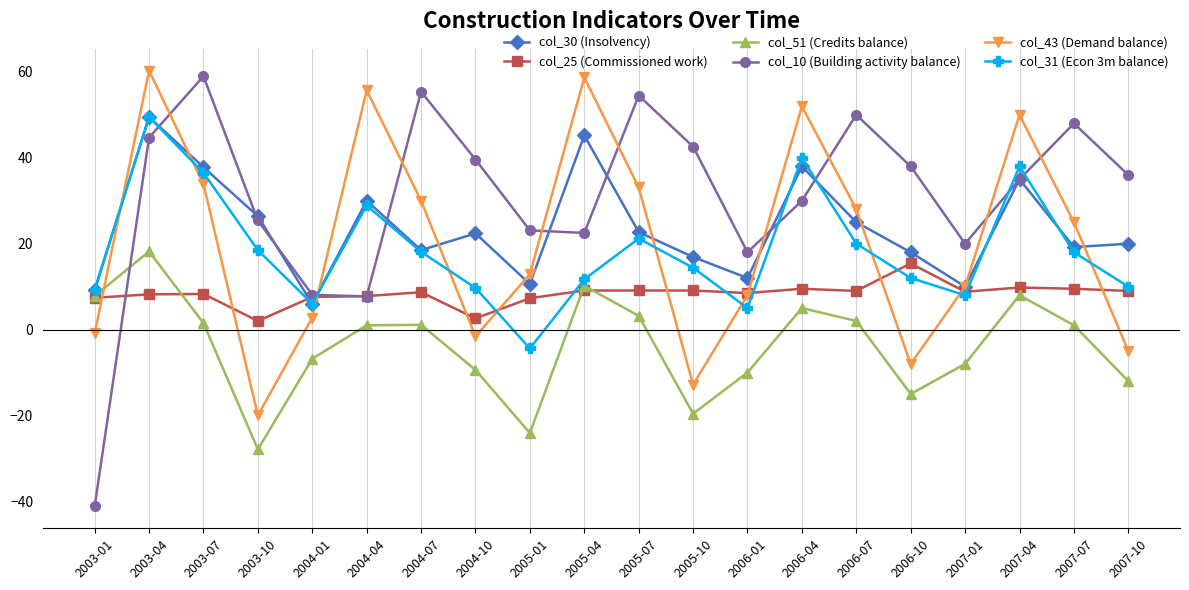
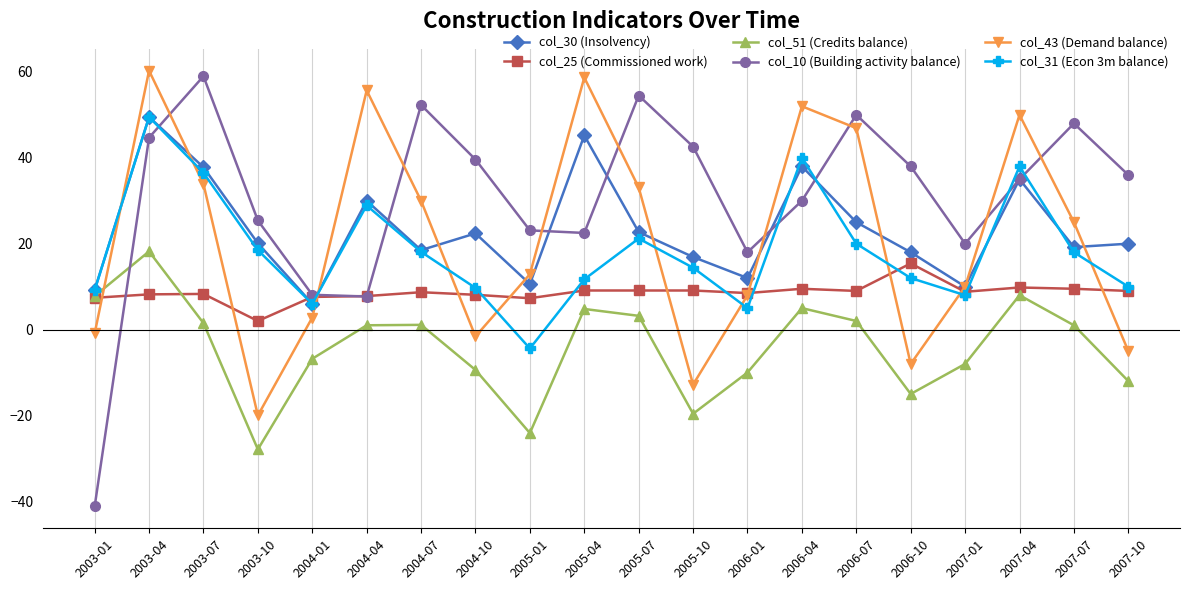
  {
    "col_30 (Insolvency)": {
      "2003-07": 38,
-     "2003-10": 26,
+     "2003-10": 20,
      "2004-04": 30,
      "2004-10": 22,
      "2005-01": 11,
      "2005-04": 45,
      "2005-07": 23,
      "2005-10": 17,
      "2006-01": 12,
      "2006-04": 38,
      "2006-07": 25,
      "2006-10": 18,
      "2007-07": 19,
      "2007-10": 20
    },
    "col_25 (Commissioned work)": {
      "2003-04": 8,
      "2003-07": 8,
      "2003-10": 2,
      "2004-07": 9,
-     "2004-10": 3,
+     "2004-10": 8,
      "2005-01": 7,
      "2005-04": 9,
      "2005-07": 9,
      "2005-10": 9,
      "2006-04": 10,
      "2006-07": 9,
      "2006-10": 15,
      "2007-01": 9,
      "2007-04": 10,
      "2007-07": 10,
      "2007-10": 9
    },
    "col_51 (Credits balance)": {
      "2003-04": 18,
      "2003-07": 2,
      "2003-10": -28,
      "2004-01": -7,
      "2004-04": 1,
      "2004-07": 1,
      "2004-10": -9,
      "2005-01": -24,
-     "2005-04": 10,
+     "2005-04": 5,
      "2005-07": 3,
      "2005-10": -20,
      "2006-01": -10,
      "2006-04": 5,
      "2006-07": 2,
      "2006-10": -15,
      "2007-01": -8,
      "2007-04": 8,
      "2007-07": 1,
      "2007-10": -12
    },
    "col_10 (Building activity balance)": {
      "2003-01": -41,
      "2003-04": 45,
      "2003-07": 59,
      "2003-10": 25,
-     "2004-07": 55,
+     "2004-07": 52,
      "2004-10": 40,
      "2005-01": 23,
      "2005-04": 23,
      "2005-07": 55,
      "2005-10": 43,
      "2006-01": 18,
      "2006-04": 30,
      "2006-07": 50,
      "2006-10": 38,
      "2007-01": 20,
      "2007-07": 48,
      "2007-10": 36
    },
    "col_43 (Demand balance)": {
      "2003-01": -1,
      "2003-04": 60,
      "2003-07": 34,
      "2003-10": -20,
      "2004-01": 3,
      "2004-04": 56,
      "2004-07": 30,
      "2004-10": -2,
      "2005-01": 13,
      "2005-04": 59,
      "2005-07": 33,
      "2005-10": -13,
      "2006-04": 52,
-     "2006-07": 28,
+     "2006-07": 47,
      "2006-10": -8,
      "2007-04": 50,
      "2007-07": 25,
      "2007-10": -5
    },
    "col_31 (Econ 3m balance)": {
      "2003-07": 37,
      "2003-10": 19,
      "2004-04": 29,
      "2004-10": 10,
      "2005-01": -4,
      "2005-04": 12,
      "2005-07": 21,
      "2005-10": 14,
      "2006-01": 5,
      "2006-04": 40,
      "2006-07": 20,
      "2006-10": 12,
      "2007-01": 8,
      "2007-04": 38,
      "2007-07": 18,
      "2007-10": 10
    }
  }
